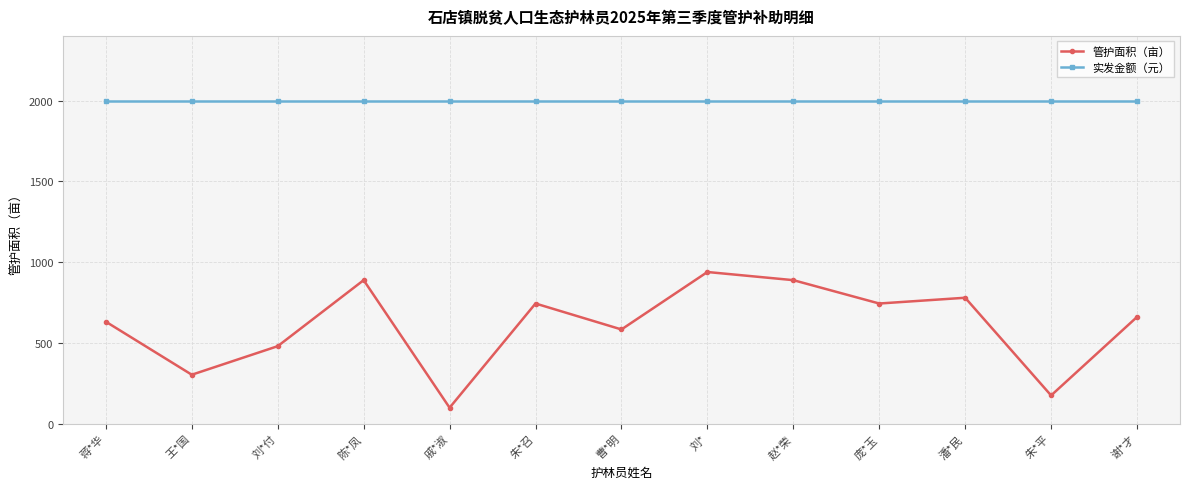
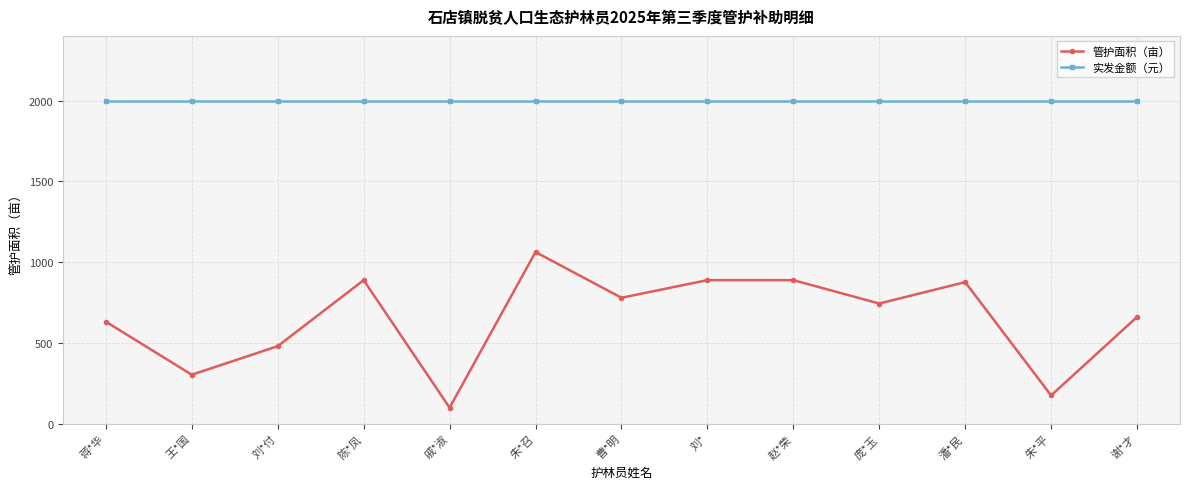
  {
    "管护面积（亩）": {
      "蒋*华": 630,
      "王*国": 300,
      "刘*付": 480,
      "陈*凤": 890,
      "戚*淑": 100,
-     "朱*召": 740,
-     "曹*明": 580,
-     "刘*": 940,
+     "朱*召": 1060,
+     "曹*明": 780,
+     "刘*": 890,
      "赵*荣": 890,
      "庞*玉": 740,
-     "潘*民": 780,
+     "潘*民": 880,
      "朱*平": 170,
      "谢*才": 660
    },
    "实发金额（元）": {
      "蒋*华": 2000,
      "王*国": 2000,
      "刘*付": 2000,
      "陈*凤": 2000,
      "戚*淑": 2000,
      "朱*召": 2000,
      "曹*明": 2000,
      "刘*": 2000,
      "赵*荣": 2000,
      "庞*玉": 2000,
      "潘*民": 2000,
      "朱*平": 2000,
      "谢*才": 2000
    }
  }
